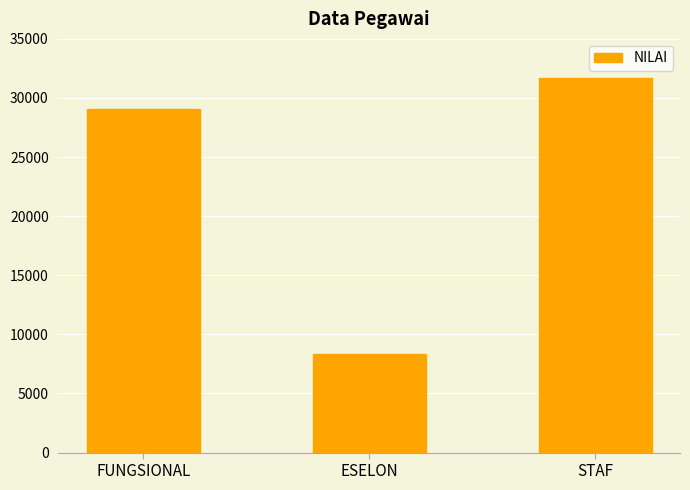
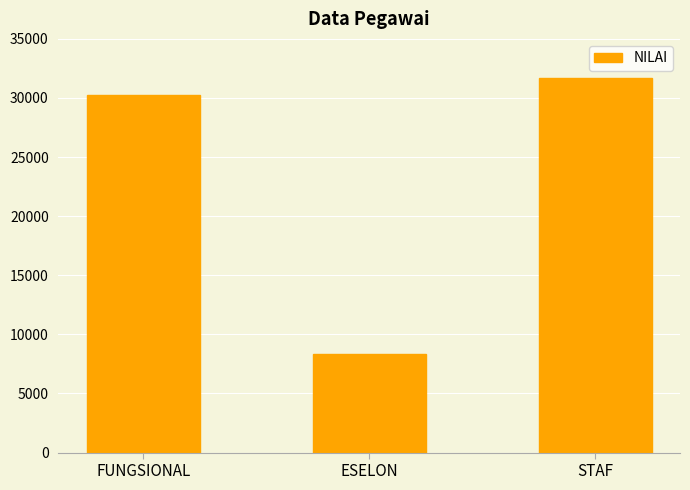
  {
-   "FUNGSIONAL": 29100,
+   "FUNGSIONAL": 30200,
    "ESELON": 8300,
    "STAF": 31700
  }
